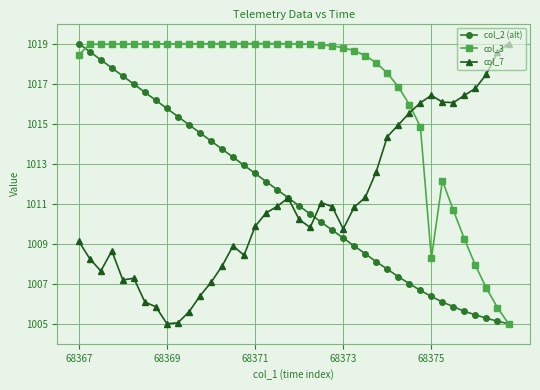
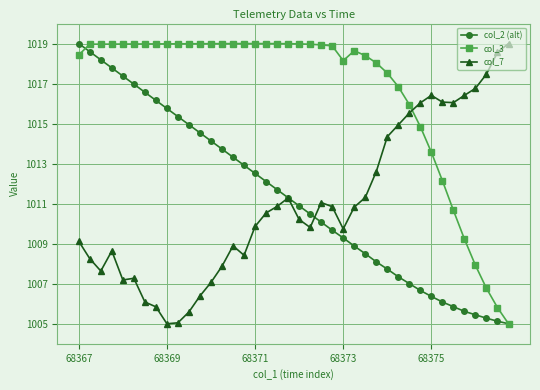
  {
    "col_3": {
      "68367": 1018.4,
      "68369": 1019.0,
      "68371": 1019.0,
-     "68373": 1018.8,
-     "68375": 1008.3
+     "68373": 1018.1,
+     "68375": 1013.6
    }
  }
